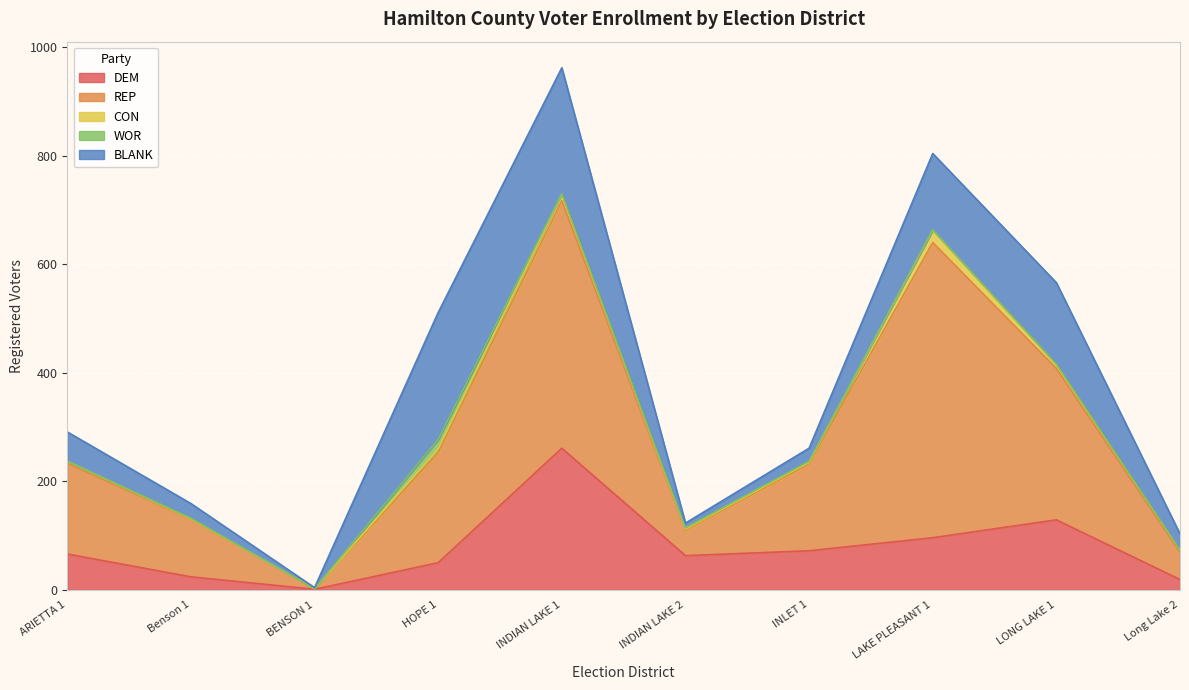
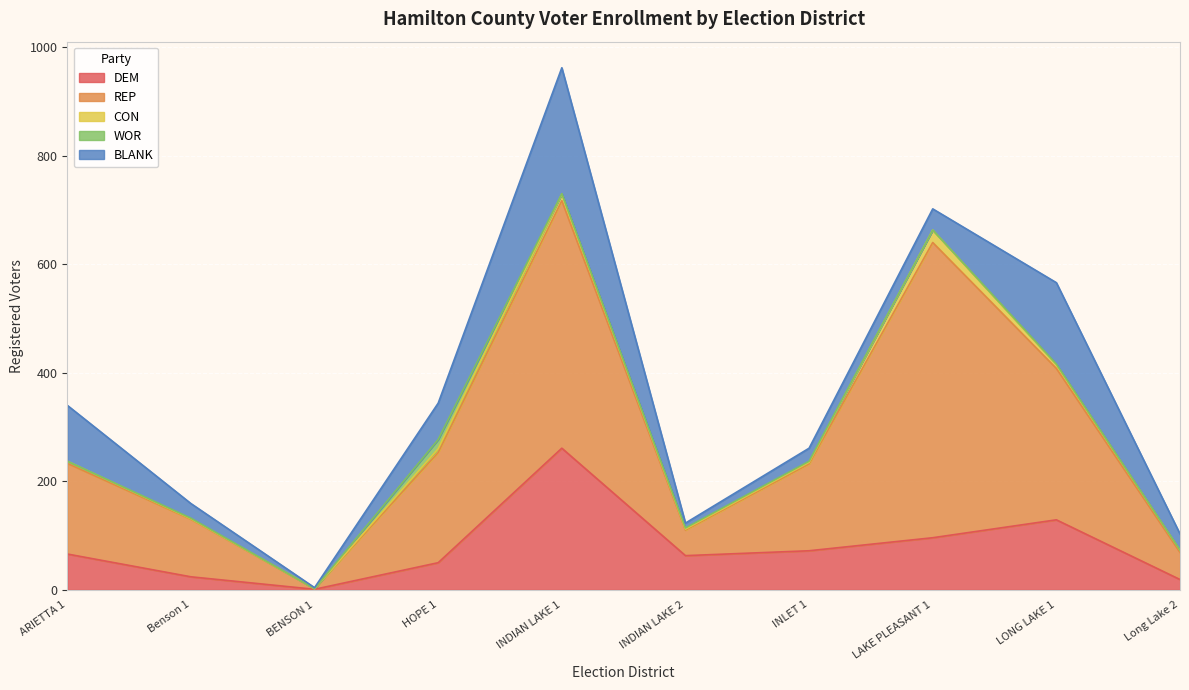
  {
    "CON": {
      "HOPE 1": 10
    },
    "WOR": {
      "HOPE 1": 20
    },
    "BLANK": {
-     "ARIETTA 1": 50,
+     "ARIETTA 1": 100,
      "Benson 1": 30,
-     "HOPE 1": 230,
+     "HOPE 1": 70,
      "INDIAN LAKE 1": 230,
      "INDIAN LAKE 2": 10,
      "INLET 1": 20,
-     "LAKE PLEASANT 1": 140,
+     "LAKE PLEASANT 1": 40,
      "LONG LAKE 1": 150,
      "Long Lake 2": 30
    }
  }
